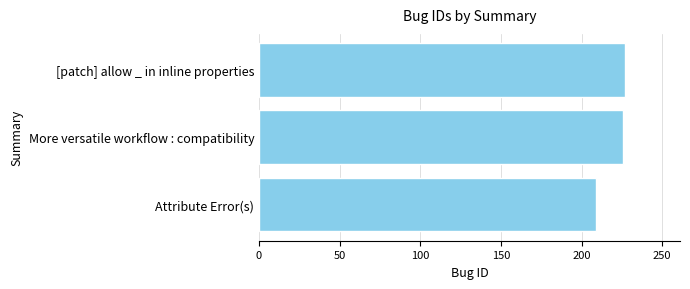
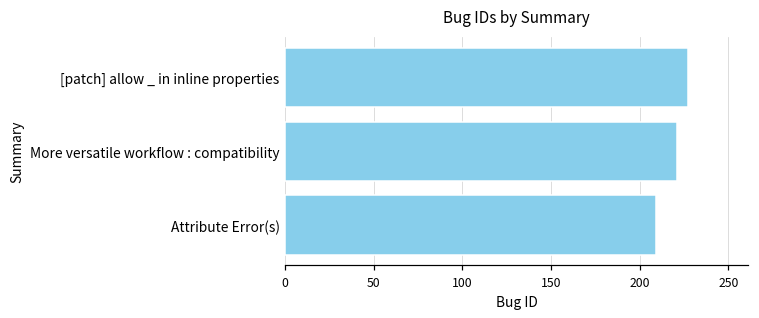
  {
    "[patch] allow _ in inline properties": 227,
-   "More versatile workflow : compatibility": 226,
+   "More versatile workflow : compatibility": 221,
    "Attribute Error(s)": 209
  }
